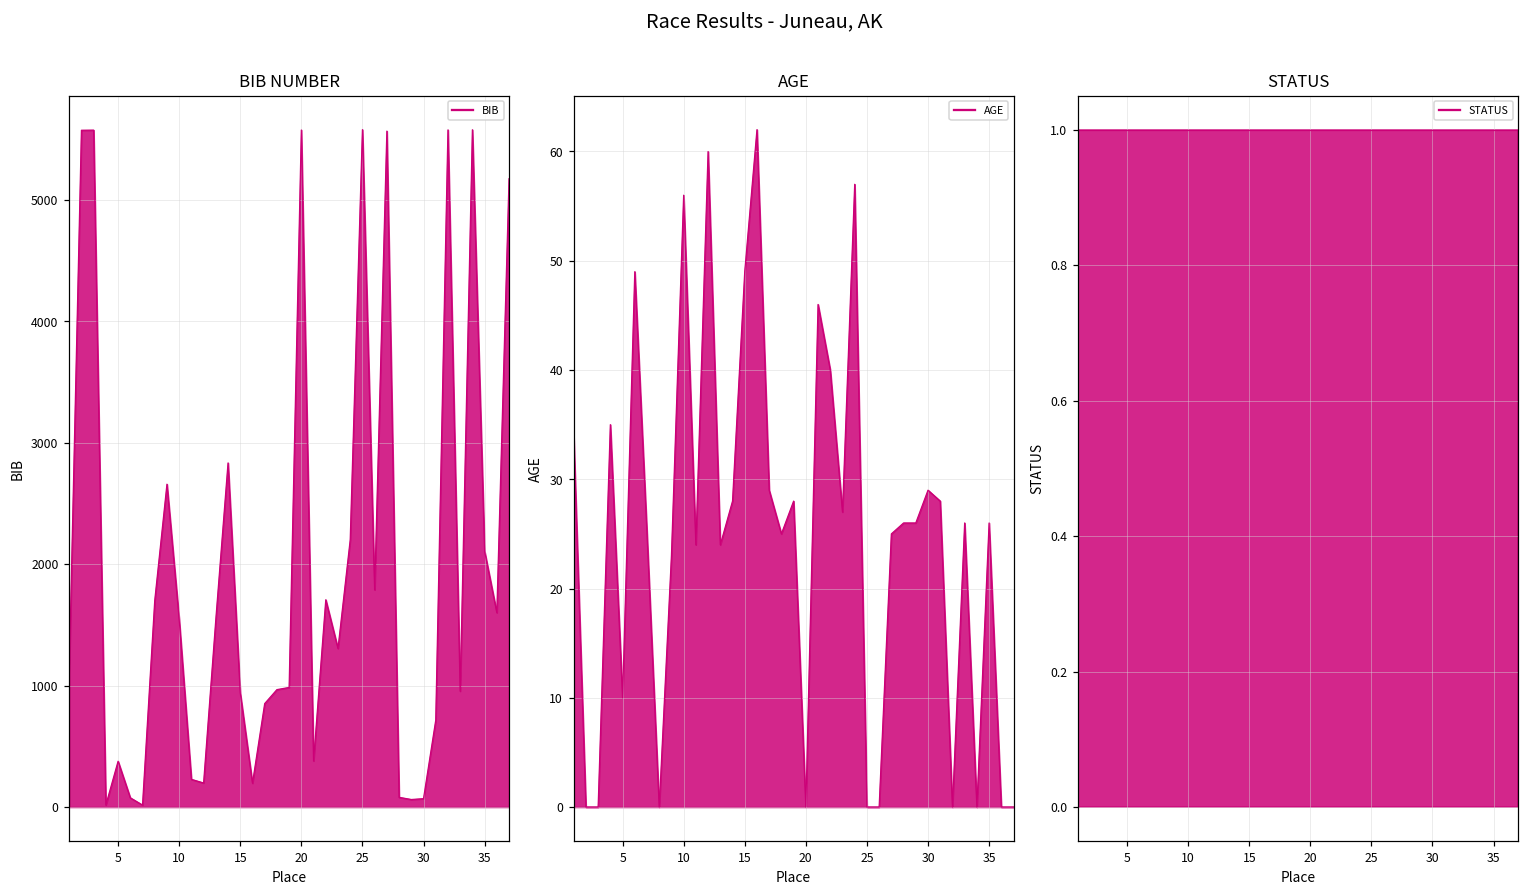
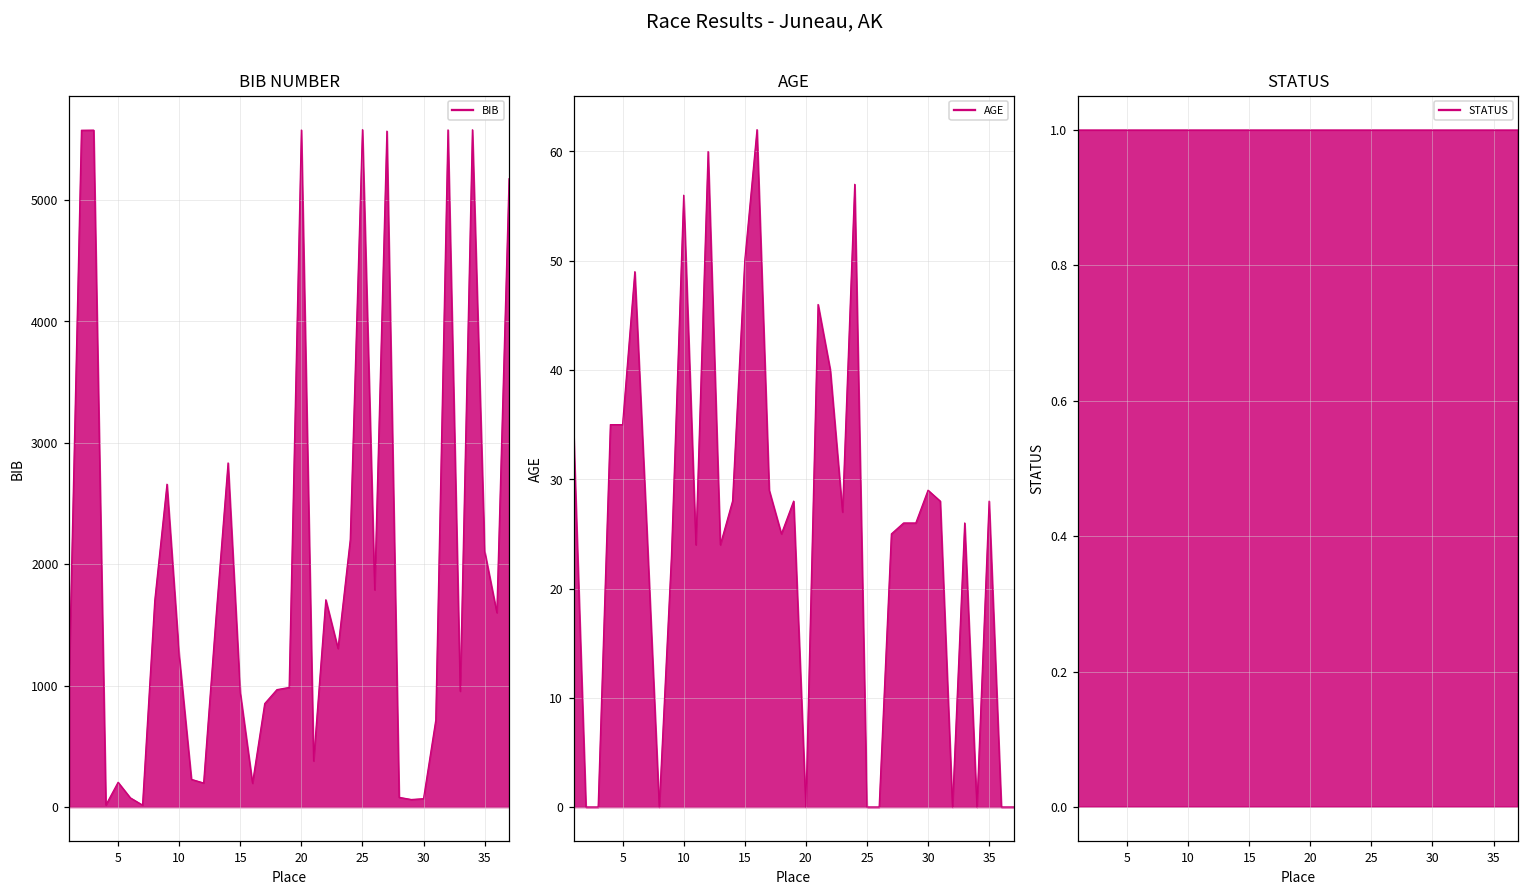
  {
    "BIB NUMBER": {
-     "5": 380,
-     "10": 1550,
+     "5": 200,
+     "10": 1240,
      "15": 940,
      "20": 5580,
      "25": 5580,
      "30": 70,
      "35": 2110
    },
    "AGE": {
-     "5": 10,
+     "5": 35,
      "10": 56,
-     "15": 49,
+     "15": 50,
      "20": 0,
      "25": 0,
      "30": 29,
-     "35": 26
+     "35": 28
    },
    "STATUS": {
      "5": 1.00,
      "10": 1.00,
      "15": 1.00,
      "20": 1.00,
      "25": 1.00,
      "30": 1.00,
      "35": 1.00
    }
  }
